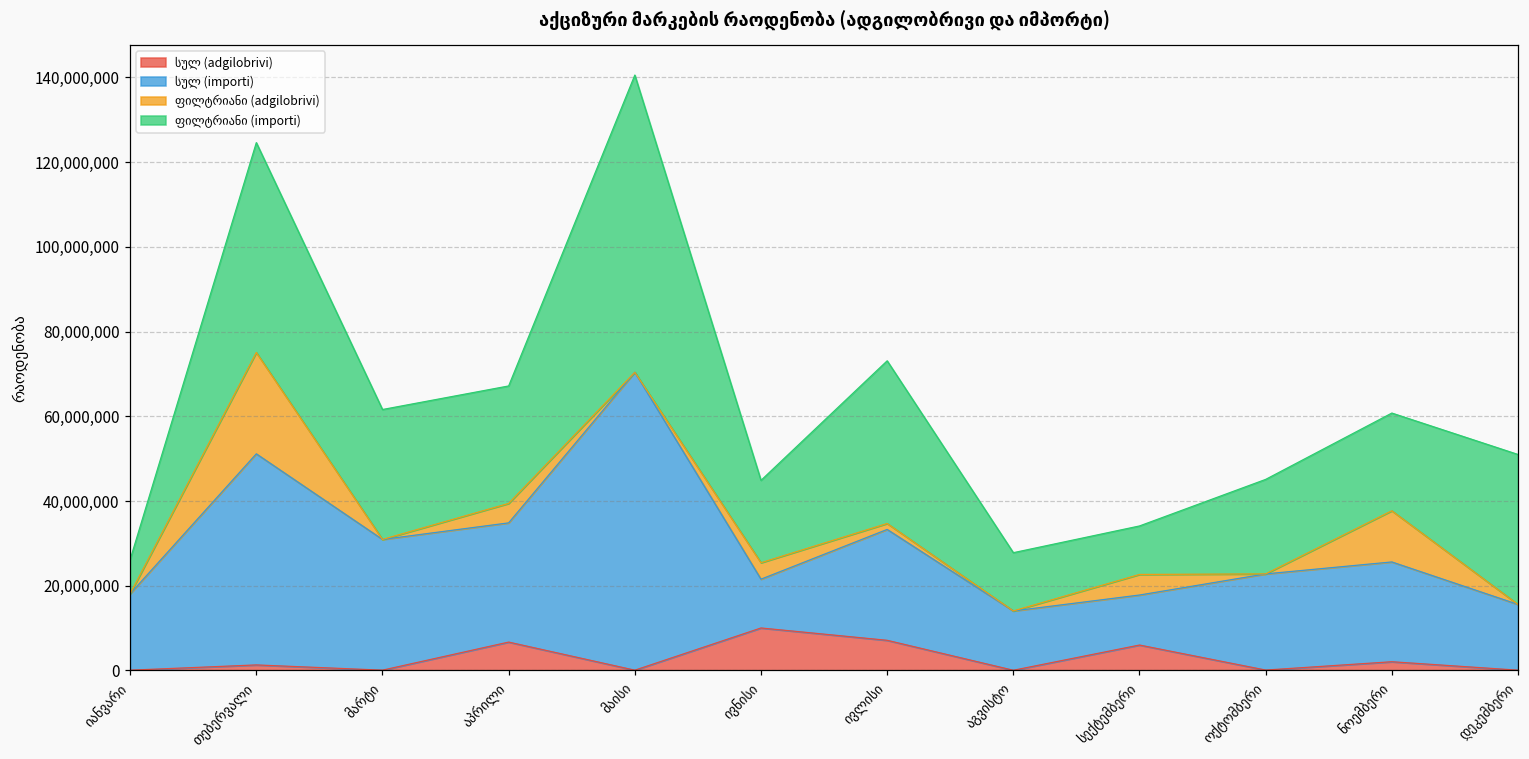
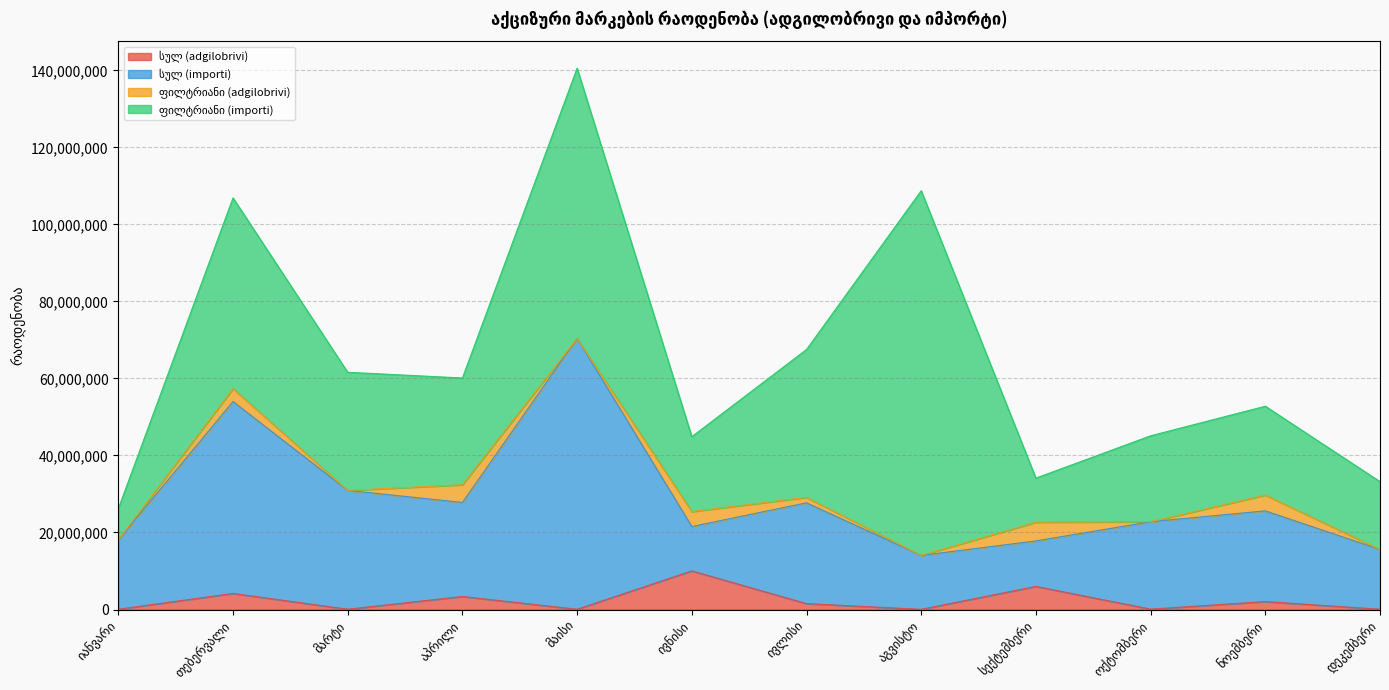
  {
    "სულ (adgilobrivi)": {
      "იანვარი": "0",
-     "თებერვალი": "1,000,000",
+     "თებერვალი": "4,000,000",
      "მარტი": "0",
-     "აპრილი": "7,000,000",
+     "აპრილი": "3,000,000",
      "მაისი": "0",
      "ივნისი": "10,000,000",
-     "ივლისი": "7,000,000",
+     "ივლისი": "2,000,000",
      "აგვისტო": "0",
      "სექტემბერი": "6,000,000",
      "ოქტომბერი": "0",
      "ნოემბერი": "2,000,000",
      "დეკემბერი": "0"
    },
    "სულ (importi)": {
      "თებერვალი": "50,000,000",
-     "აპრილი": "28,000,000",
+     "აპრილი": "24,000,000",
      "ივნისი": "12,000,000",
      "ივლისი": "26,000,000",
      "სექტემბერი": "12,000,000",
      "ნოემბერი": "24,000,000"
    },
    "ფილტრიანი (adgilobrivi)": {
-     "თებერვალი": "24,000,000",
+     "თებერვალი": "3,000,000",
      "აპრილი": "5,000,000",
      "ივნისი": "4,000,000",
      "ივლისი": "1,000,000",
      "სექტემბერი": "5,000,000",
-     "ნოემბერი": "12,000,000"
+     "ნოემბერი": "4,000,000"
    },
    "ფილტრიანი (importi)": {
      "იანვარი": "8,000,000",
      "თებერვალი": "50,000,000",
      "მარტი": "31,000,000",
      "აპრილი": "28,000,000",
      "მაისი": "70,000,000",
      "ივნისი": "19,000,000",
      "ივლისი": "38,000,000",
-     "აგვისტო": "14,000,000",
+     "აგვისტო": "95,000,000",
      "სექტემბერი": "11,000,000",
      "ოქტომბერი": "22,000,000",
      "ნოემბერი": "23,000,000",
-     "დეკემბერი": "35,000,000"
+     "დეკემბერი": "18,000,000"
    }
  }
